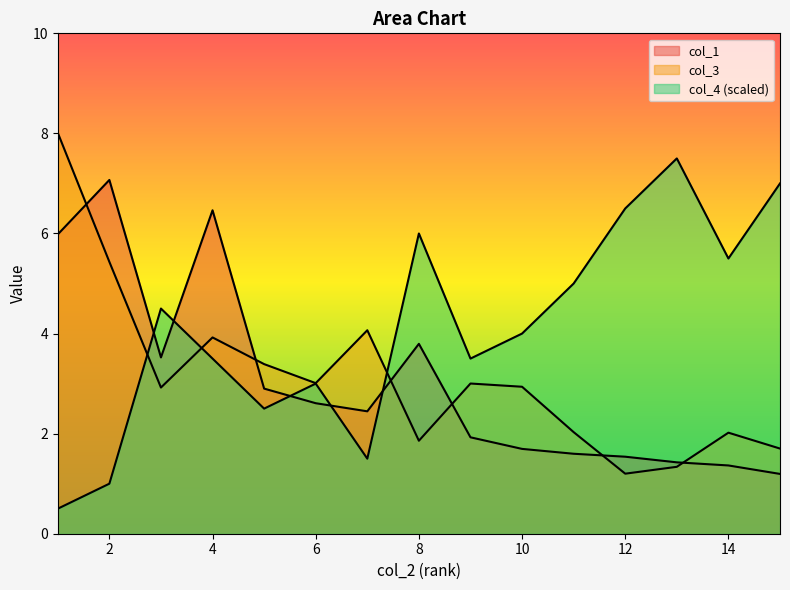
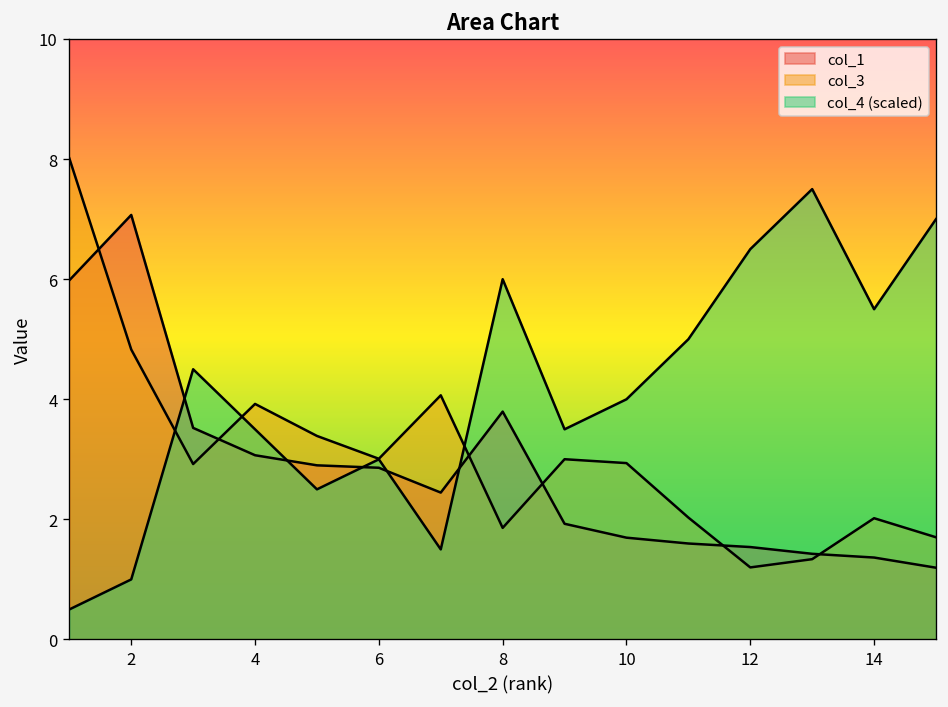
  {
    "col_1": {
      "2": 7.1,
-     "4": 6.5,
-     "6": 2.6,
+     "4": 3.1,
+     "6": 2.9,
      "8": 3.8,
      "10": 1.7,
      "12": 1.5,
      "14": 1.4
    },
    "col_3": {
-     "2": 5.4,
+     "2": 4.8,
      "4": 3.9,
      "8": 1.9,
      "10": 2.9,
      "12": 1.2,
      "14": 2.0
    },
    "col_4 (scaled)": {
      "2": 1.0,
      "4": 3.5,
      "8": 6.0,
      "10": 4.0,
      "12": 6.5,
      "14": 5.5
    }
  }
